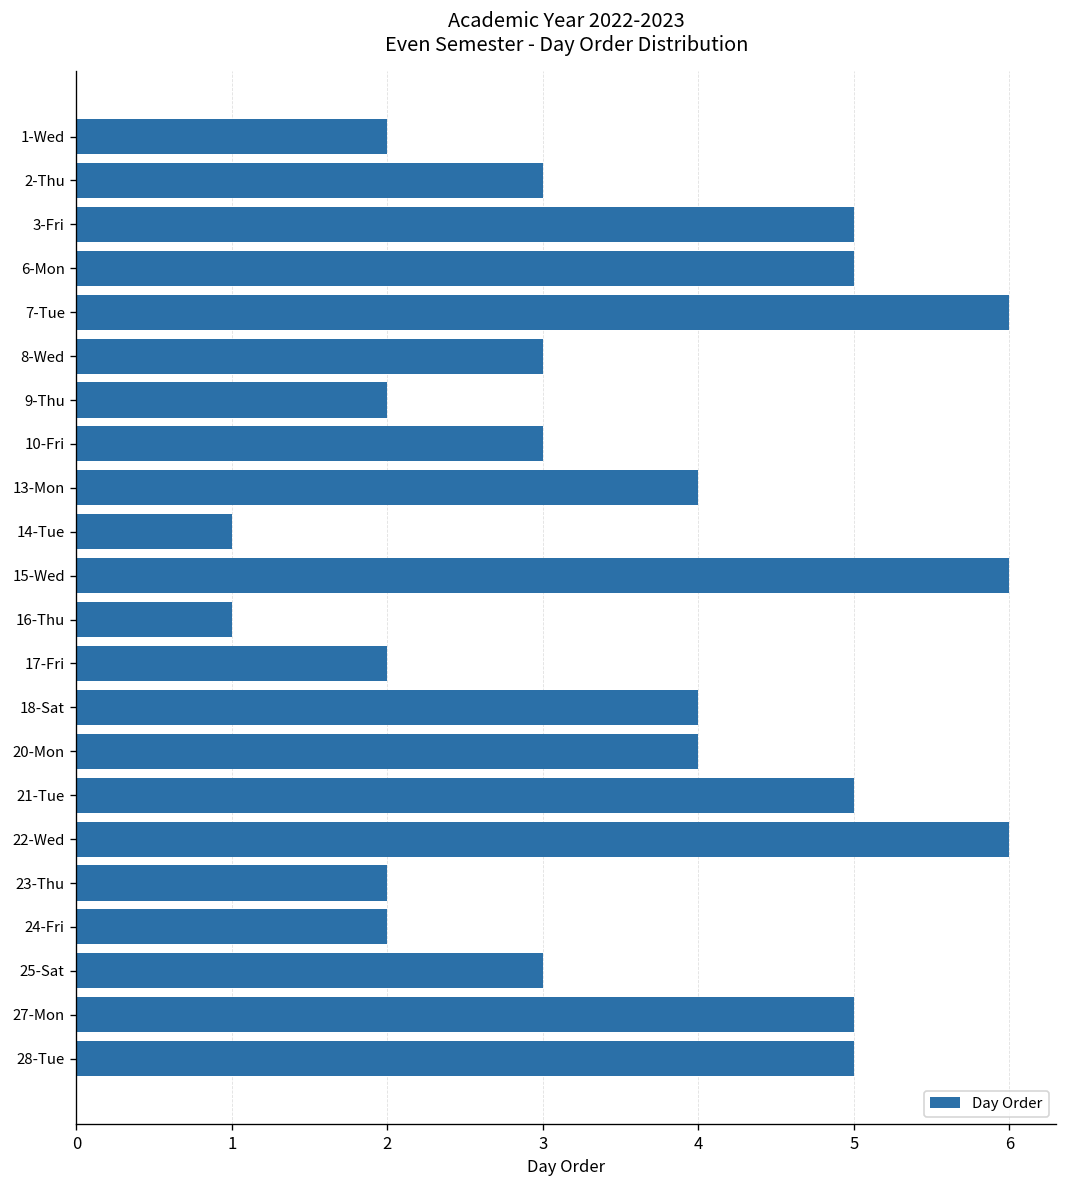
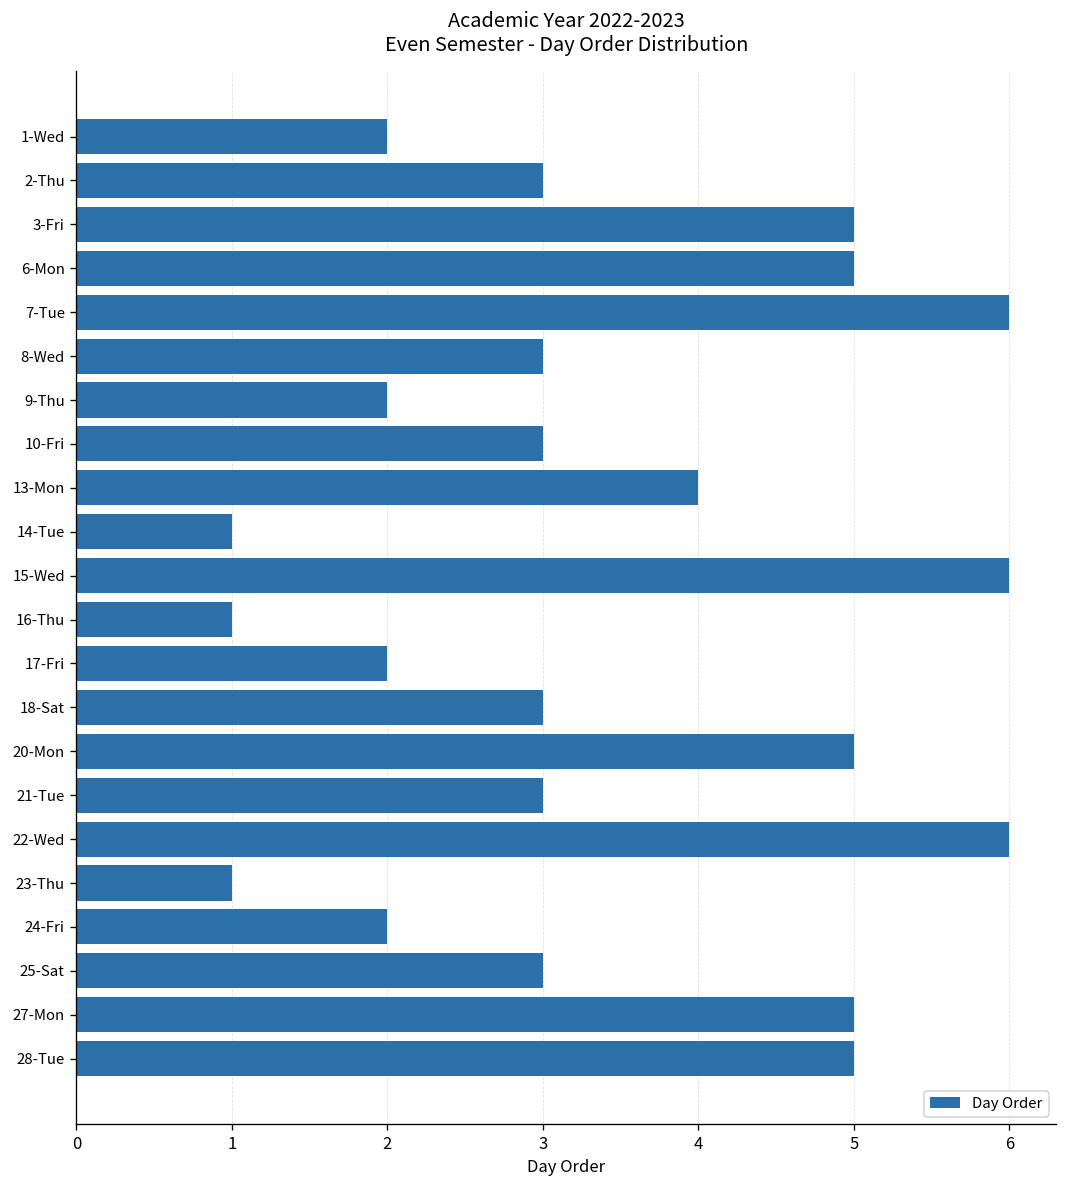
  {
    "1-Wed": 2,
    "2-Thu": 3,
    "3-Fri": 5,
    "6-Mon": 5,
    "7-Tue": 6,
    "8-Wed": 3,
    "9-Thu": 2,
    "10-Fri": 3,
    "13-Mon": 4,
    "14-Tue": 1,
    "15-Wed": 6,
    "16-Thu": 1,
    "17-Fri": 2,
-   "18-Sat": 4,
-   "20-Mon": 4,
-   "21-Tue": 5,
+   "18-Sat": 3,
+   "20-Mon": 5,
+   "21-Tue": 3,
    "22-Wed": 6,
-   "23-Thu": 2,
+   "23-Thu": 1,
    "24-Fri": 2,
    "25-Sat": 3,
    "27-Mon": 5,
    "28-Tue": 5
  }
